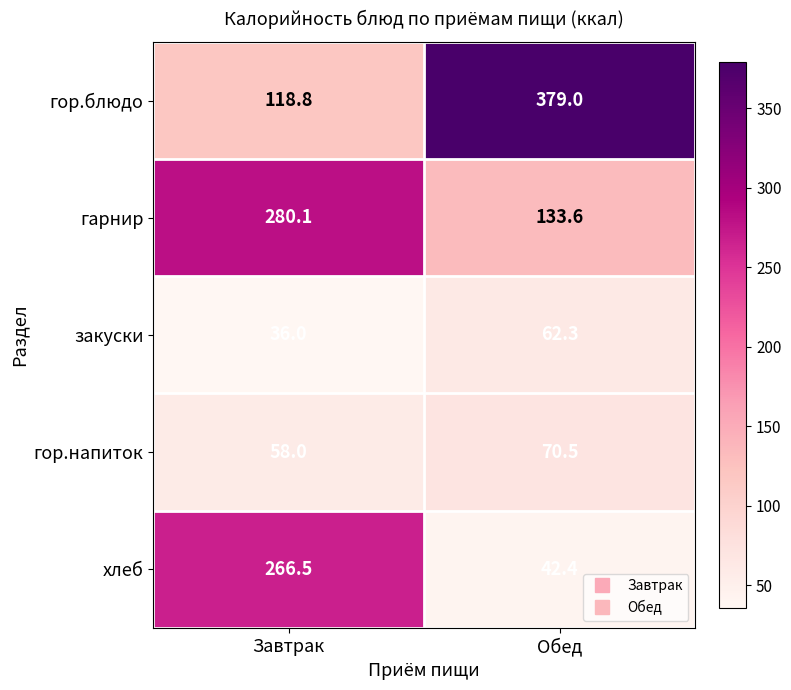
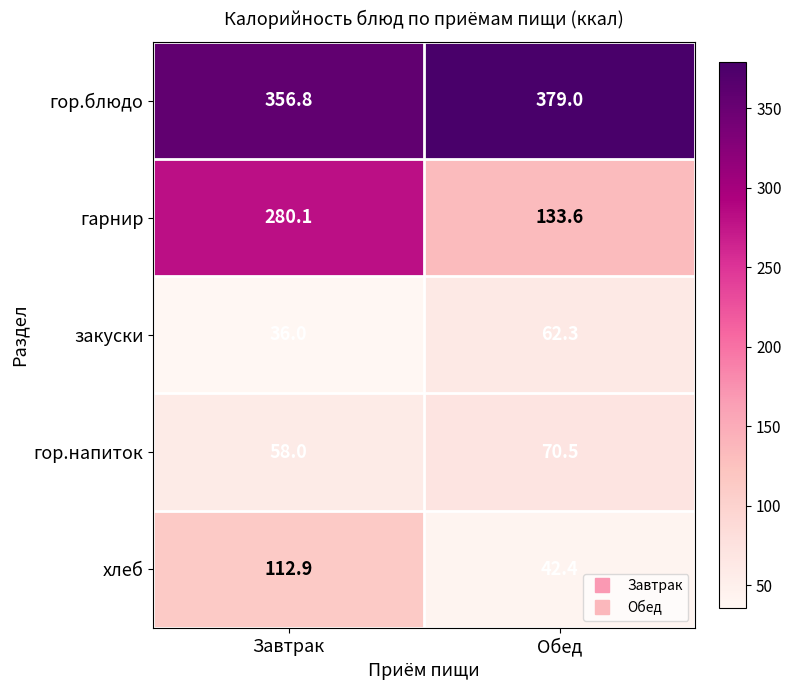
  {
    "гор.блюдо": {
-     "Завтрак": 118.8,
+     "Завтрак": 356.8,
      "Обед": 379.0
    },
    "гарнир": {
      "Завтрак": 280.1,
      "Обед": 133.6
    },
    "хлеб": {
-     "Завтрак": 266.5
+     "Завтрак": 112.9
    }
  }
